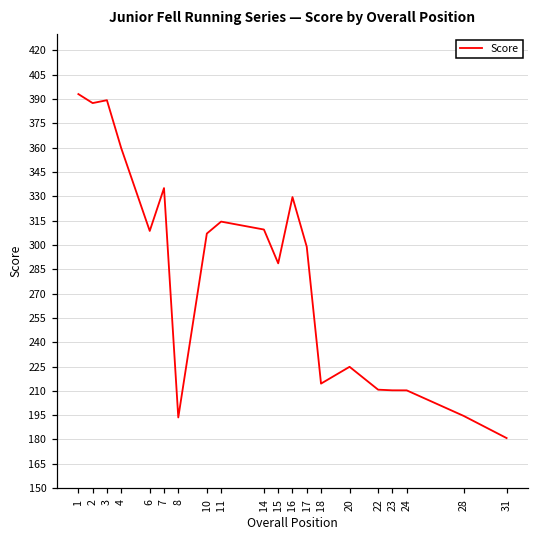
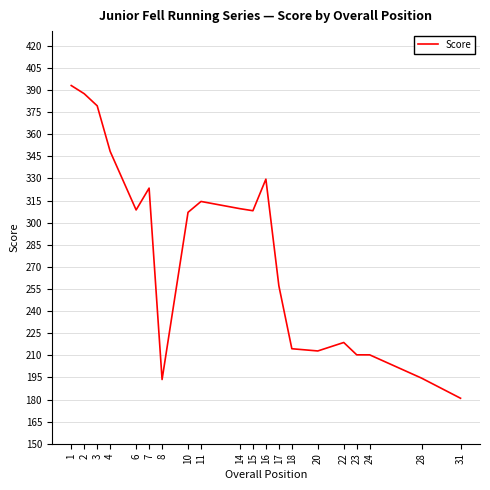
  {
    "1": 393,
    "2": 388,
-   "3": 389,
-   "4": 360,
+   "3": 379,
+   "4": 348,
    "6": 309,
-   "7": 335,
+   "7": 323,
    "8": 194,
    "10": 307,
    "11": 314,
    "14": 310,
-   "15": 289,
+   "15": 308,
    "16": 330,
-   "17": 299,
+   "17": 257,
    "18": 214,
-   "20": 225,
-   "22": 211,
+   "20": 213,
+   "22": 219,
    "23": 210,
    "24": 210,
    "28": 195,
    "31": 181
  }
